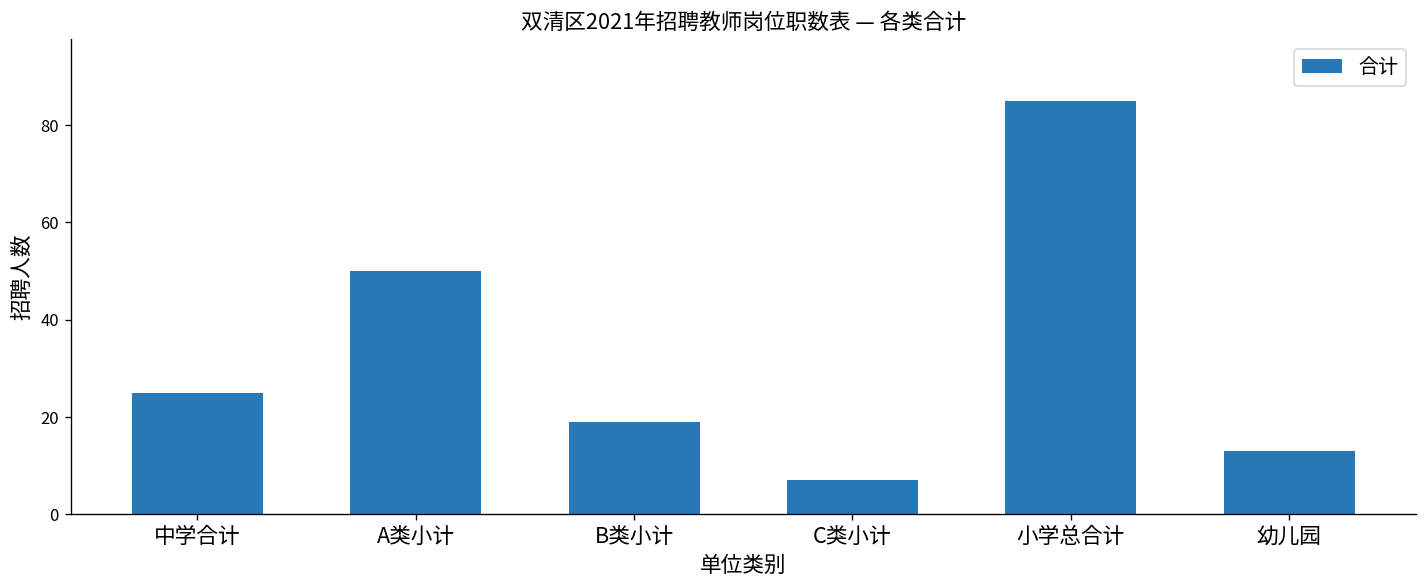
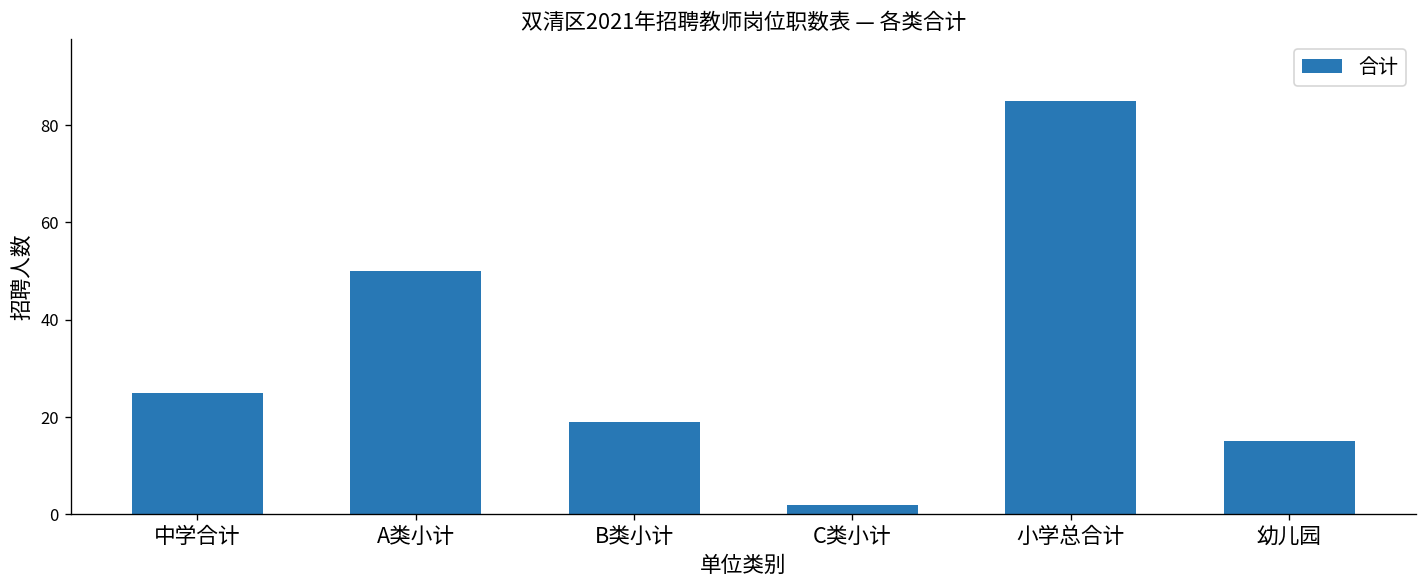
  {
    "中学合计": 25,
    "A类小计": 50,
    "B类小计": 19,
-   "C类小计": 7,
+   "C类小计": 2,
    "小学总合计": 85,
-   "幼儿园": 13
+   "幼儿园": 15
  }
